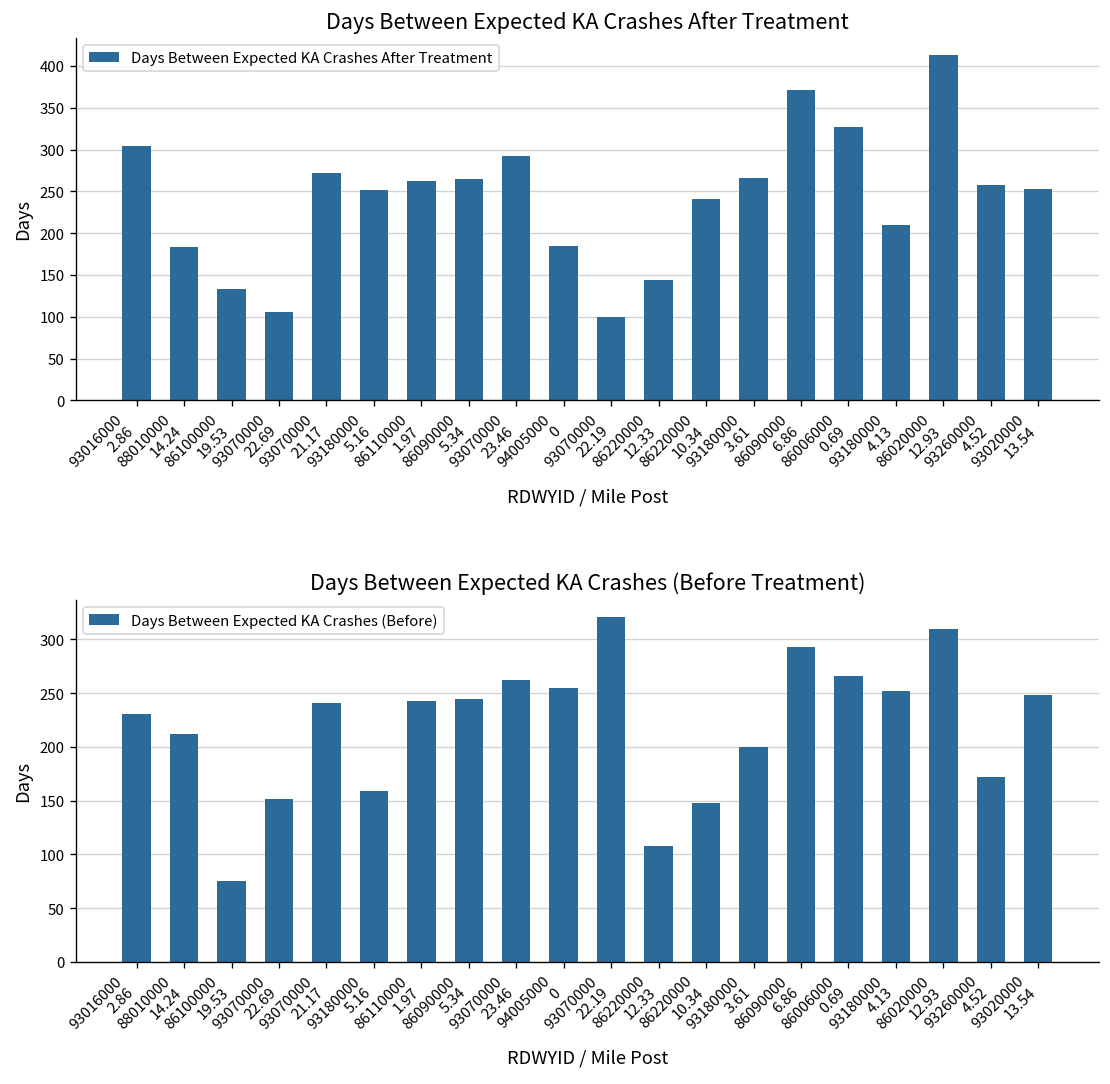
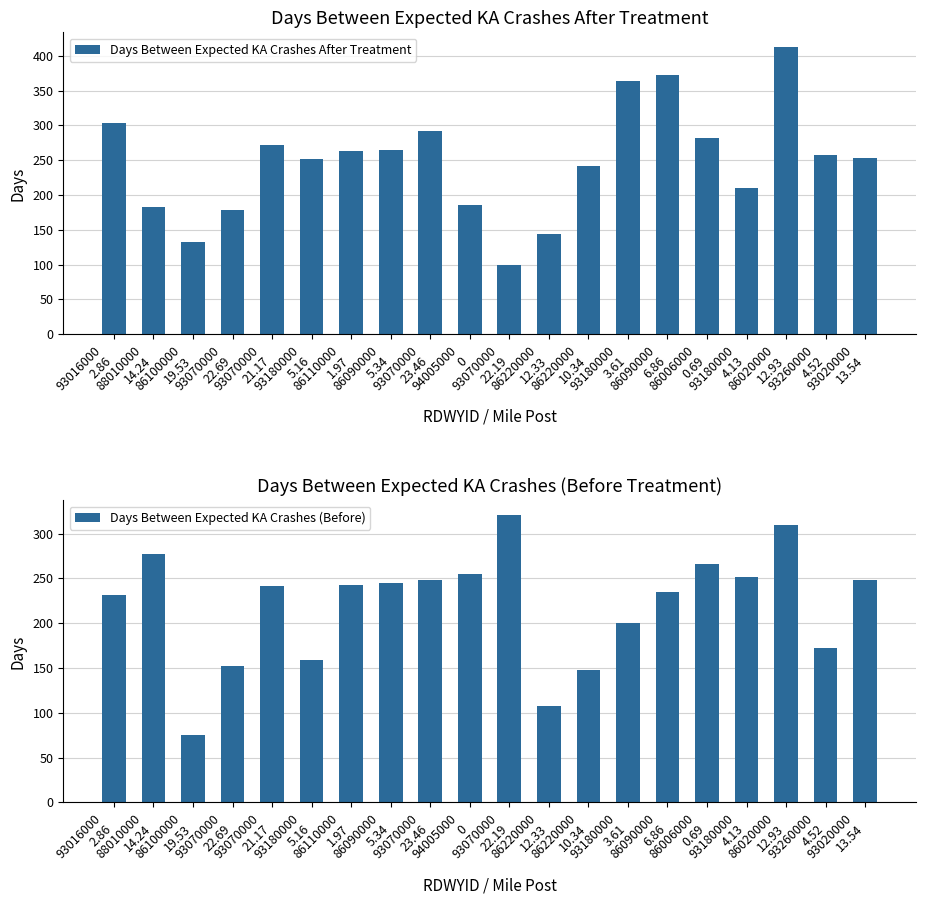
  {
    "Days Between Expected KA Crashes After Treatment": {
      "93016000 2.86": 300,
      "88010000 14.24": 180,
      "86100000 19.53": 130,
-     "93070000 22.69": 110,
+     "93070000 22.69": 180,
      "93070000 21.17": 270,
      "93180000 5.16": 250,
      "86110000 1.97": 260,
      "86090000 5.34": 270,
      "93070000 23.46": 290,
      "94005000 0": 190,
      "93070000 22.19": 100,
      "86220000 12.33": 140,
      "86220000 10.34": 240,
-     "93180000 3.61": 270,
+     "93180000 3.61": 360,
      "86090000 6.86": 370,
-     "86006000 0.69": 330,
+     "86006000 0.69": 280,
      "93180000 4.13": 210,
      "86020000 12.93": 410,
      "93260000 4.52": 260,
      "93020000 13.54": 250
    },
    "Days Between Expected KA Crashes (Before Treatment)": {
      "93016000 2.86": 230,
-     "88010000 14.24": 210,
+     "88010000 14.24": 280,
      "86100000 19.53": 80,
      "93070000 22.69": 150,
      "93070000 21.17": 240,
      "93180000 5.16": 160,
      "86110000 1.97": 240,
      "86090000 5.34": 250,
-     "93070000 23.46": 260,
+     "93070000 23.46": 250,
      "94005000 0": 260,
      "93070000 22.19": 320,
      "86220000 12.33": 110,
      "86220000 10.34": 150,
      "93180000 3.61": 200,
-     "86090000 6.86": 290,
+     "86090000 6.86": 240,
      "86006000 0.69": 270,
      "93180000 4.13": 250,
      "86020000 12.93": 310,
      "93260000 4.52": 170,
      "93020000 13.54": 250
    }
  }
